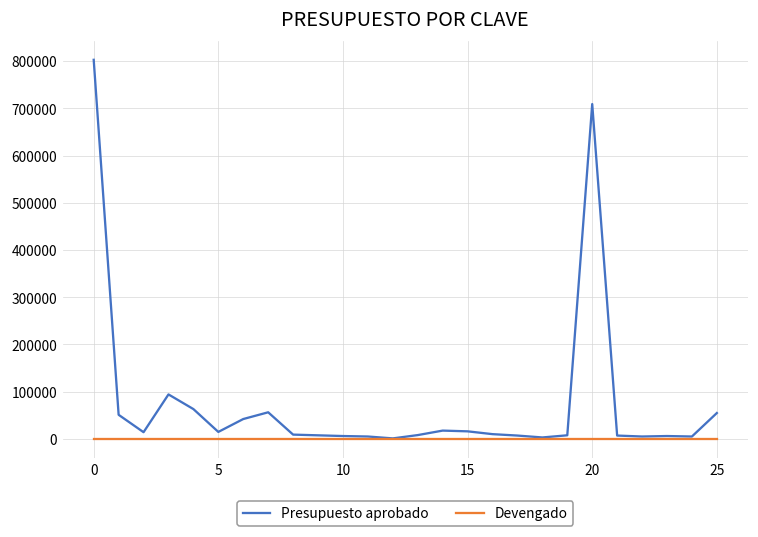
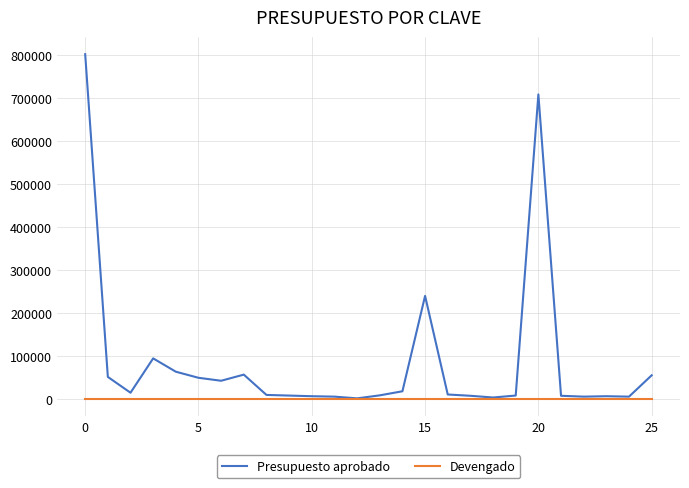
  {
    "Presupuesto aprobado": {
      "0": 800000,
-     "5": 10000,
+     "5": 50000,
      "10": 10000,
-     "15": 20000,
+     "15": 240000,
      "20": 710000,
      "25": 50000
    },
    "Devengado": {
      "0": 0,
      "5": 0,
      "10": 0,
      "15": 0,
      "20": 0,
      "25": 0
    }
  }
